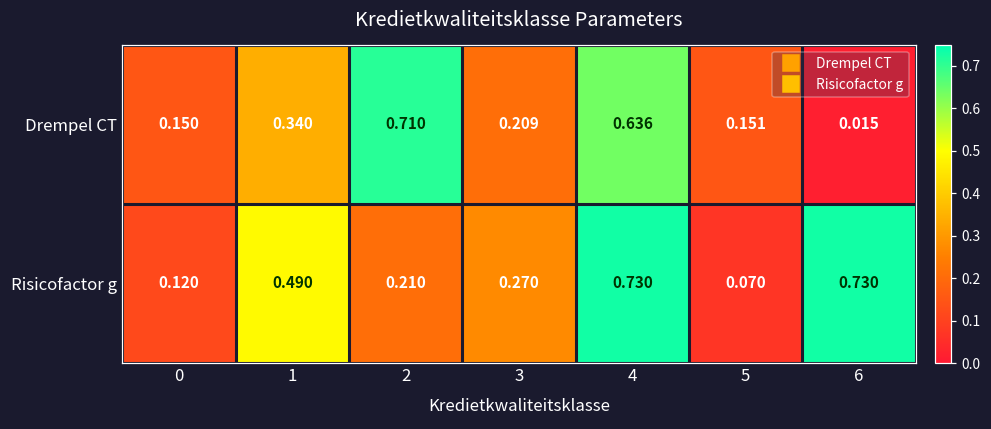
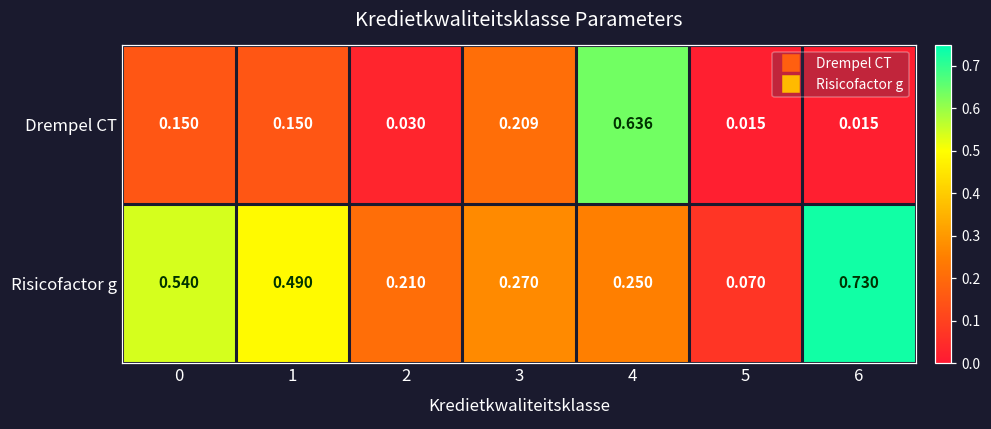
  {
    "Drempel CT": {
      "0": 0.150,
-     "1": 0.340,
-     "2": 0.710,
+     "1": 0.150,
+     "2": 0.030,
      "3": 0.209,
      "4": 0.636,
-     "5": 0.151,
+     "5": 0.015,
      "6": 0.015
    },
    "Risicofactor g": {
-     "0": 0.120,
+     "0": 0.540,
      "1": 0.490,
      "2": 0.210,
      "3": 0.270,
-     "4": 0.730,
+     "4": 0.250,
      "5": 0.070,
      "6": 0.730
    }
  }
